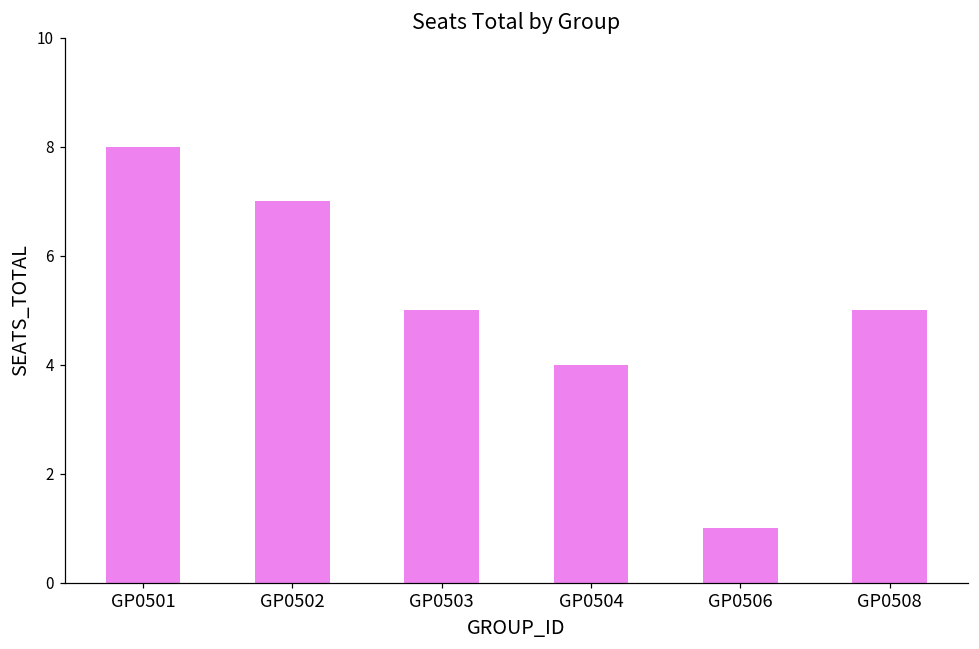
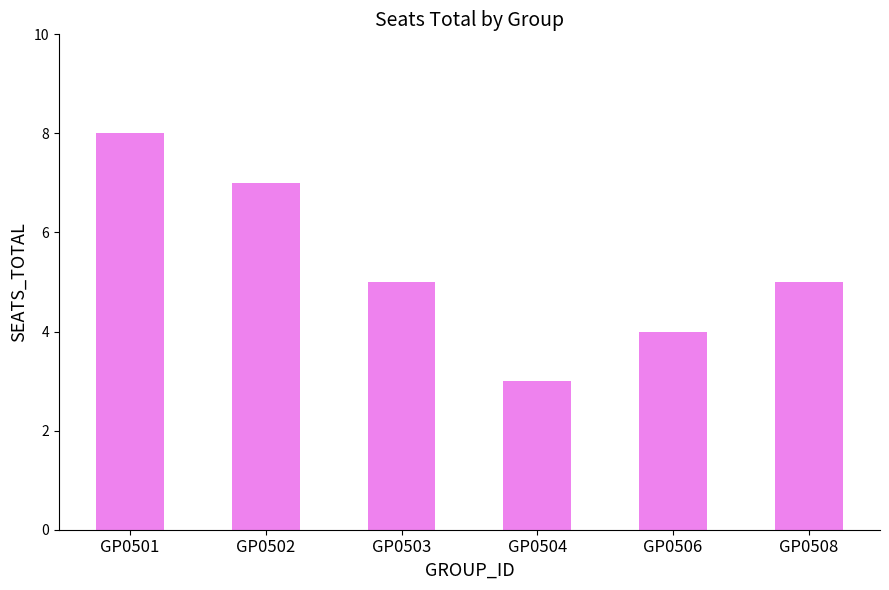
  {
    "GP0501": 8,
    "GP0502": 7,
    "GP0503": 5,
-   "GP0504": 4,
-   "GP0506": 1,
+   "GP0504": 3,
+   "GP0506": 4,
    "GP0508": 5
  }
